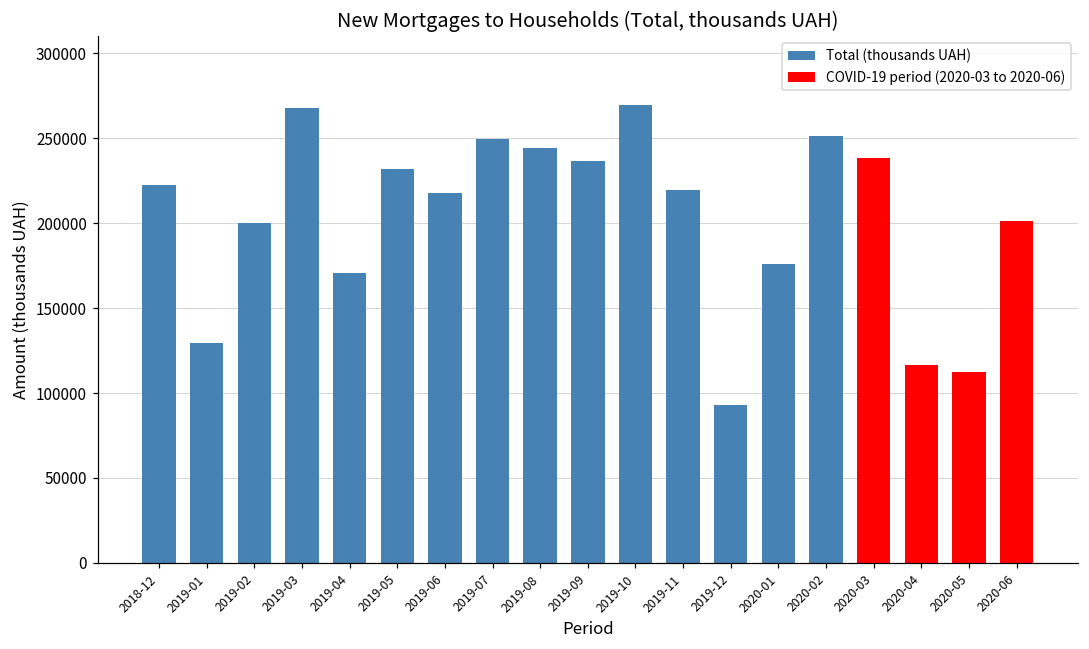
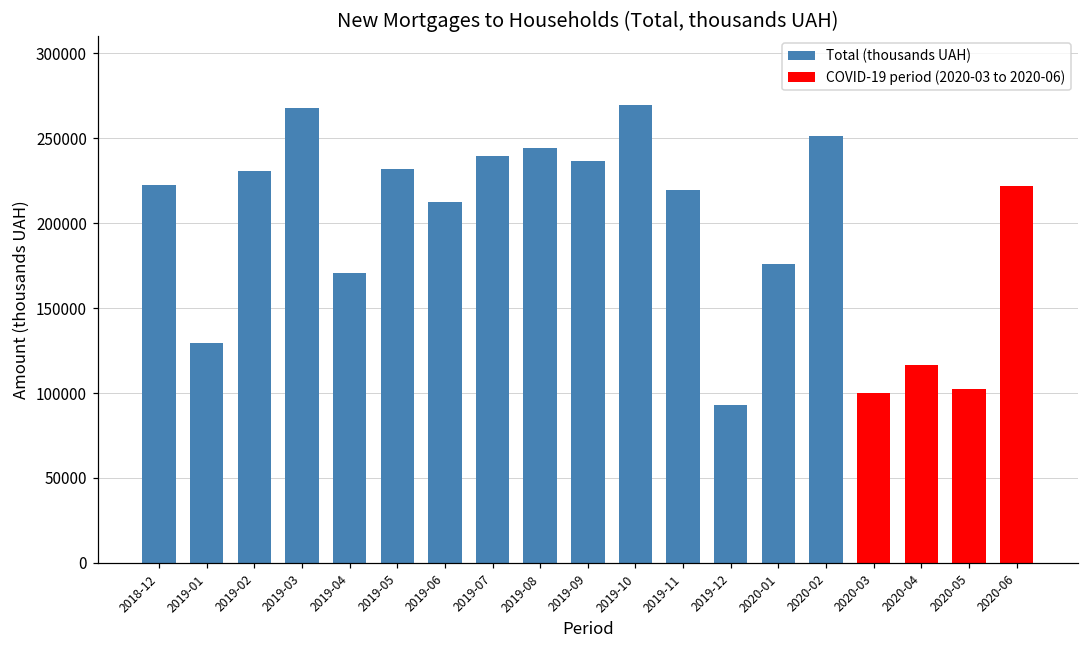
  {
    "2018-12": 223000,
    "2019-01": 130000,
-   "2019-02": 200000,
+   "2019-02": 231000,
    "2019-03": 268000,
    "2019-04": 171000,
    "2019-05": 232000,
-   "2019-06": 218000,
-   "2019-07": 250000,
+   "2019-06": 213000,
+   "2019-07": 240000,
    "2019-08": 245000,
    "2019-09": 236000,
    "2019-10": 270000,
    "2019-11": 219000,
    "2019-12": 93000,
    "2020-01": 176000,
    "2020-02": 251000,
-   "2020-03": 238000,
+   "2020-03": 100000,
    "2020-04": 116000,
-   "2020-05": 113000,
-   "2020-06": 201000
+   "2020-05": 102000,
+   "2020-06": 222000
  }
